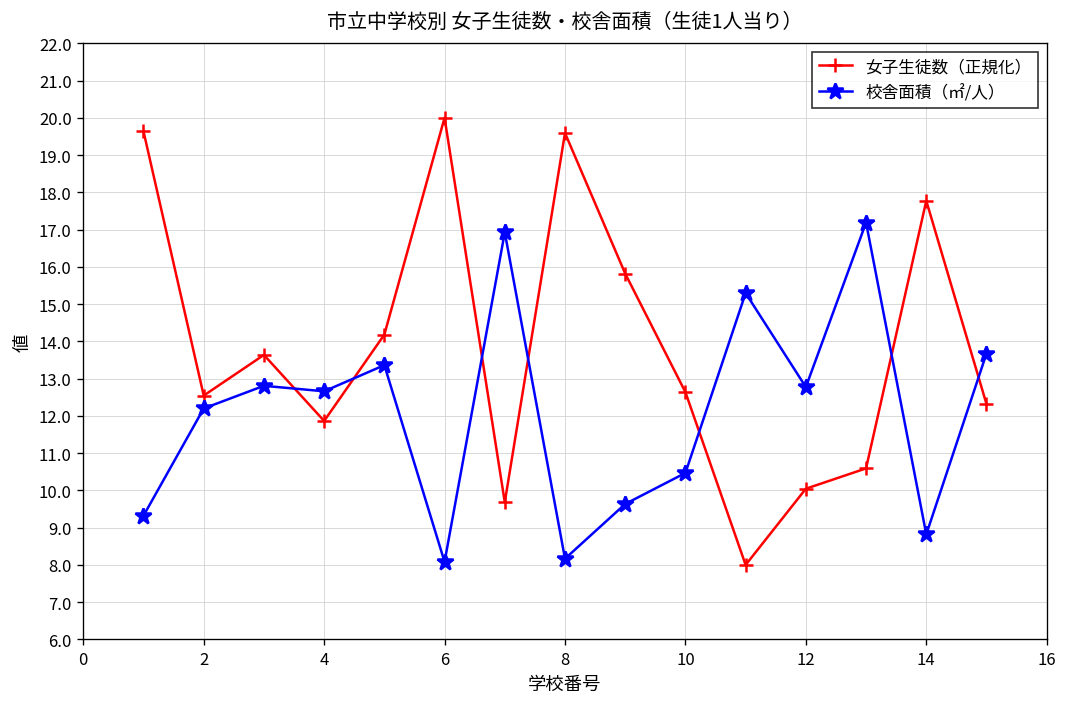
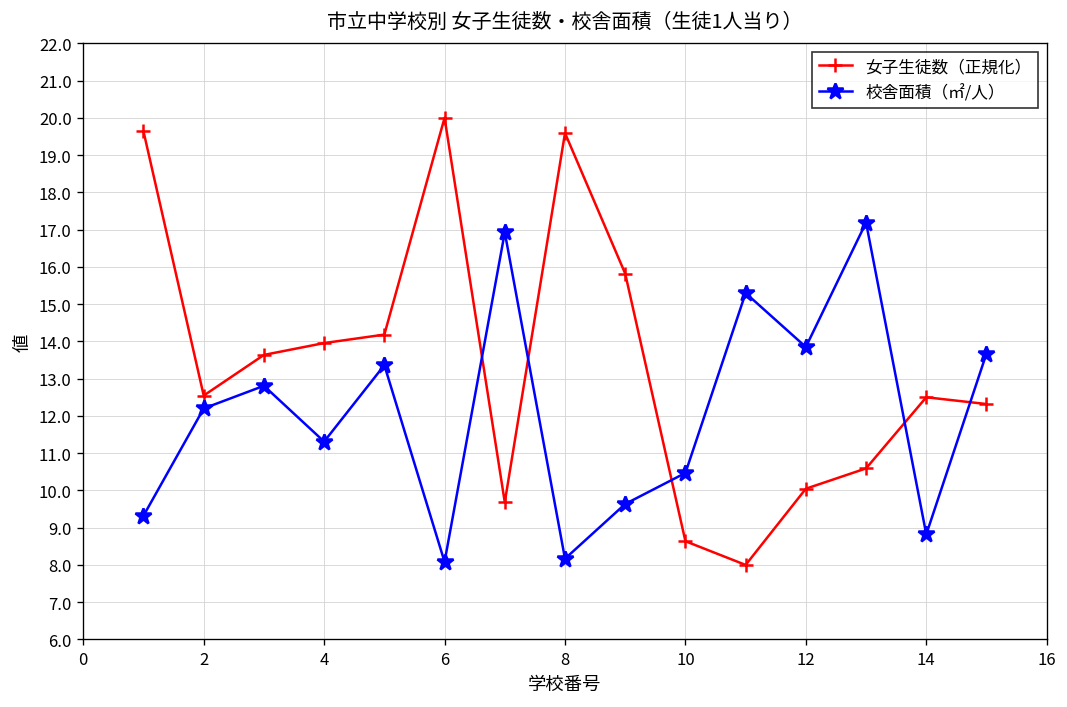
  {
    "女子生徒数（正規化）": {
      "2": 12.5,
-     "4": 11.9,
+     "4": 14.0,
      "6": 20.0,
      "8": 19.6,
-     "10": 12.6,
+     "10": 8.6,
      "12": 10.0,
-     "14": 17.8
+     "14": 12.5
    },
    "校舎面積（㎡/人）": {
      "2": 12.2,
-     "4": 12.7,
+     "4": 11.3,
      "6": 8.1,
      "8": 8.2,
      "10": 10.5,
-     "12": 12.8,
+     "12": 13.8,
      "14": 8.8
    }
  }
